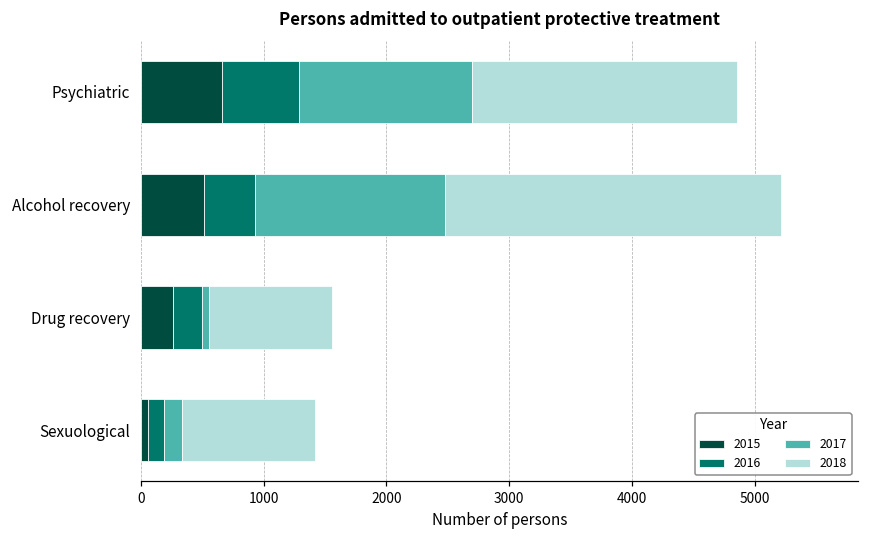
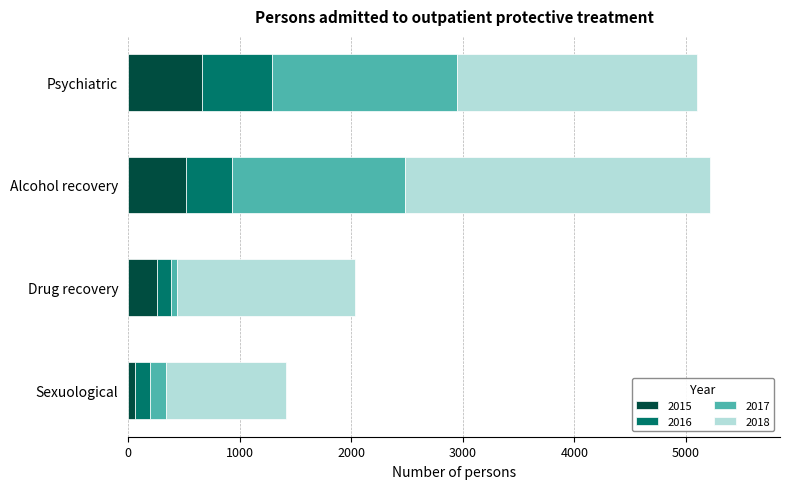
  {
    "2015": {
      "Psychiatric": 670,
      "Alcohol recovery": 520,
      "Drug recovery": 260,
      "Sexuological": 60
    },
    "2016": {
      "Psychiatric": 630,
      "Alcohol recovery": 420,
-     "Drug recovery": 240,
+     "Drug recovery": 120,
      "Sexuological": 130
    },
    "2017": {
-     "Psychiatric": 1410,
+     "Psychiatric": 1660,
      "Alcohol recovery": 1550,
      "Drug recovery": 50,
      "Sexuological": 150
    },
    "2018": {
      "Psychiatric": 2160,
      "Alcohol recovery": 2740,
-     "Drug recovery": 1000,
+     "Drug recovery": 1600,
      "Sexuological": 1080
    }
  }
